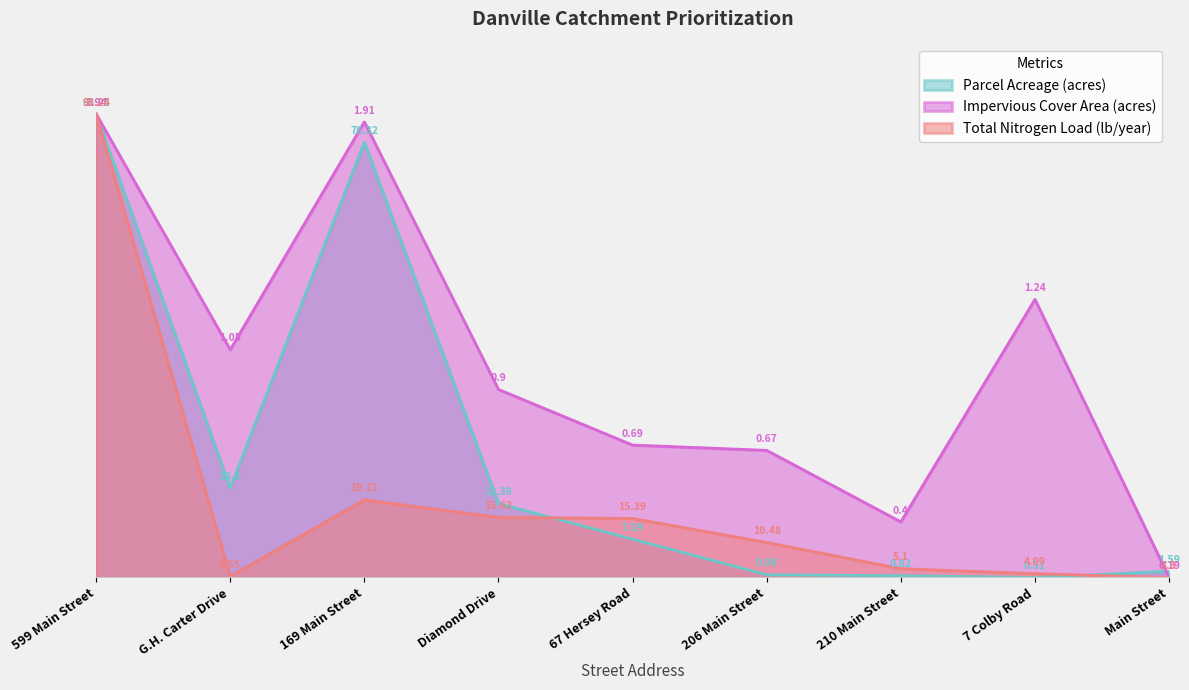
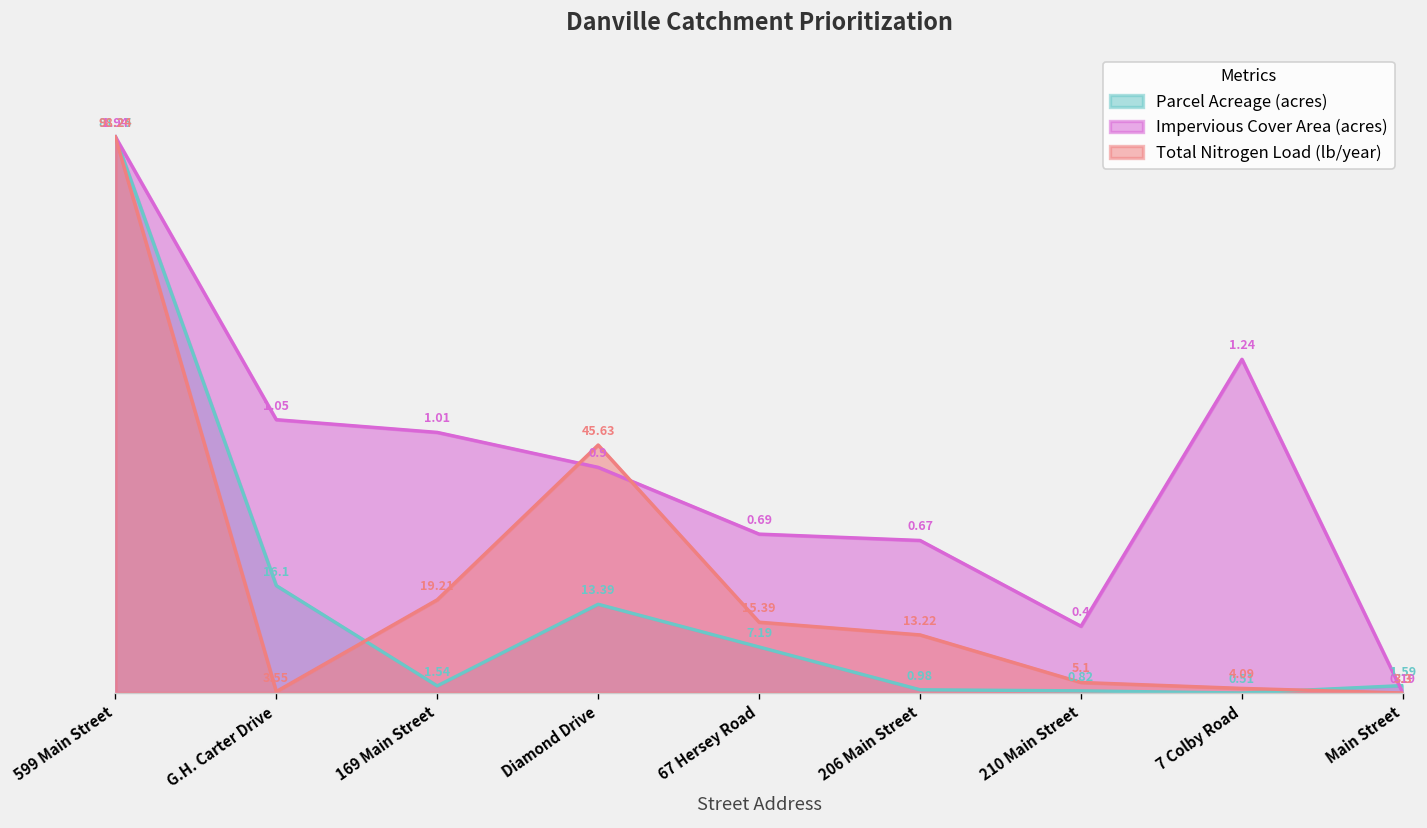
  {
    "Parcel Acreage (acres)": {
-     "169 Main Street": 76.32
+     "169 Main Street": 1.54
    },
    "Impervious Cover Area (acres)": {
-     "169 Main Street": 1.91
+     "169 Main Street": 1.01
    },
    "Total Nitrogen Load (lb/year)": {
-     "Diamond Drive": 15.62,
-     "206 Main Street": 10.48
+     "Diamond Drive": 45.63,
+     "206 Main Street": 13.22
    }
  }
